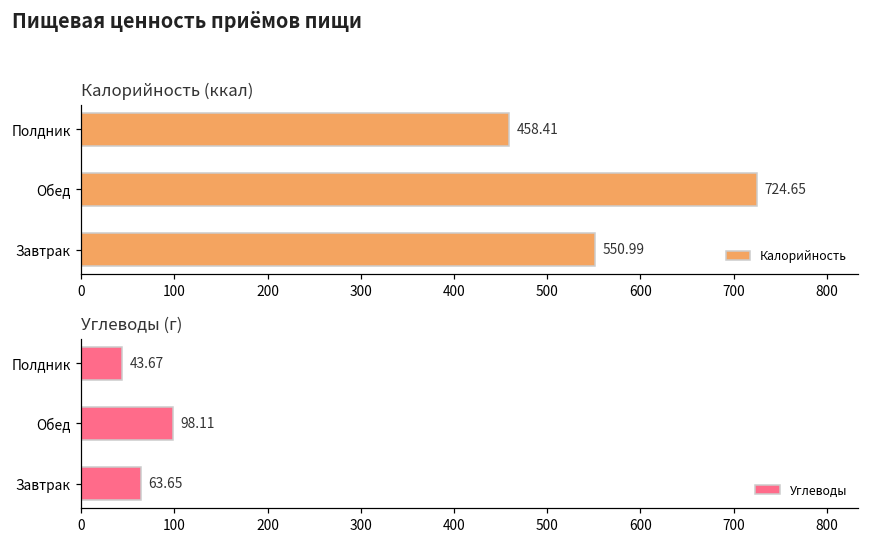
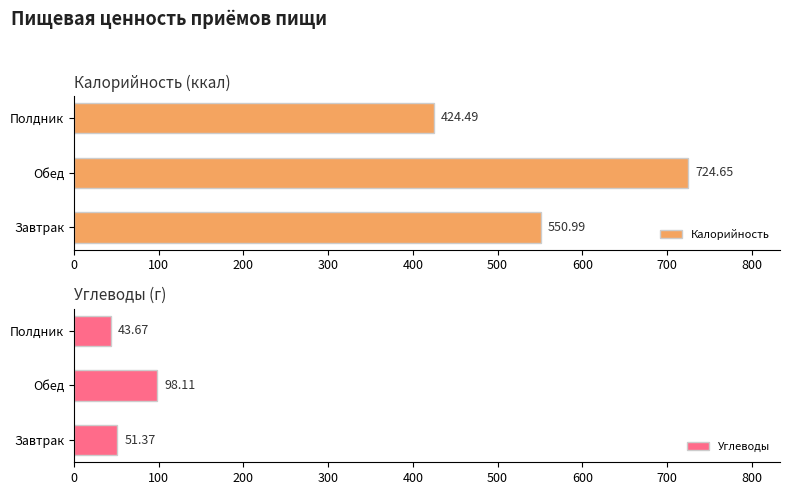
  {
    "Калорийность (ккал)": {
-     "Полдник": 458.41,
+     "Полдник": 424.49,
      "Обед": 724.65,
      "Завтрак": 550.99
    },
    "Углеводы (г)": {
      "Полдник": 43.67,
      "Обед": 98.11,
-     "Завтрак": 63.65
+     "Завтрак": 51.37
    }
  }
